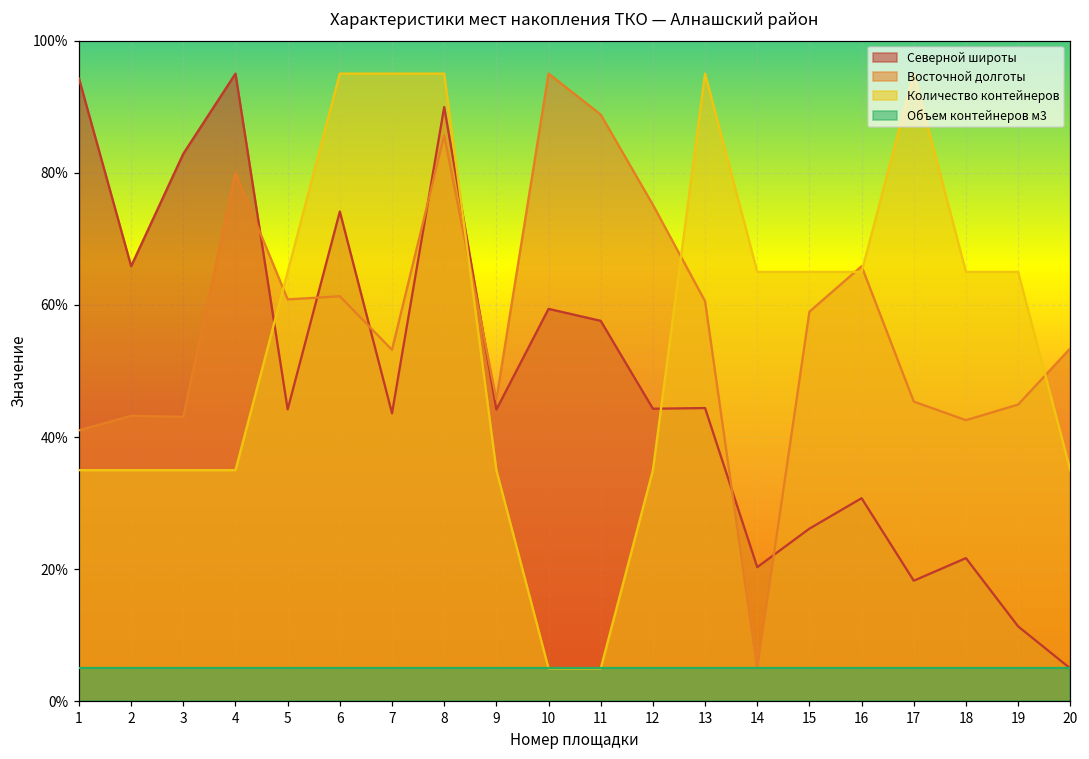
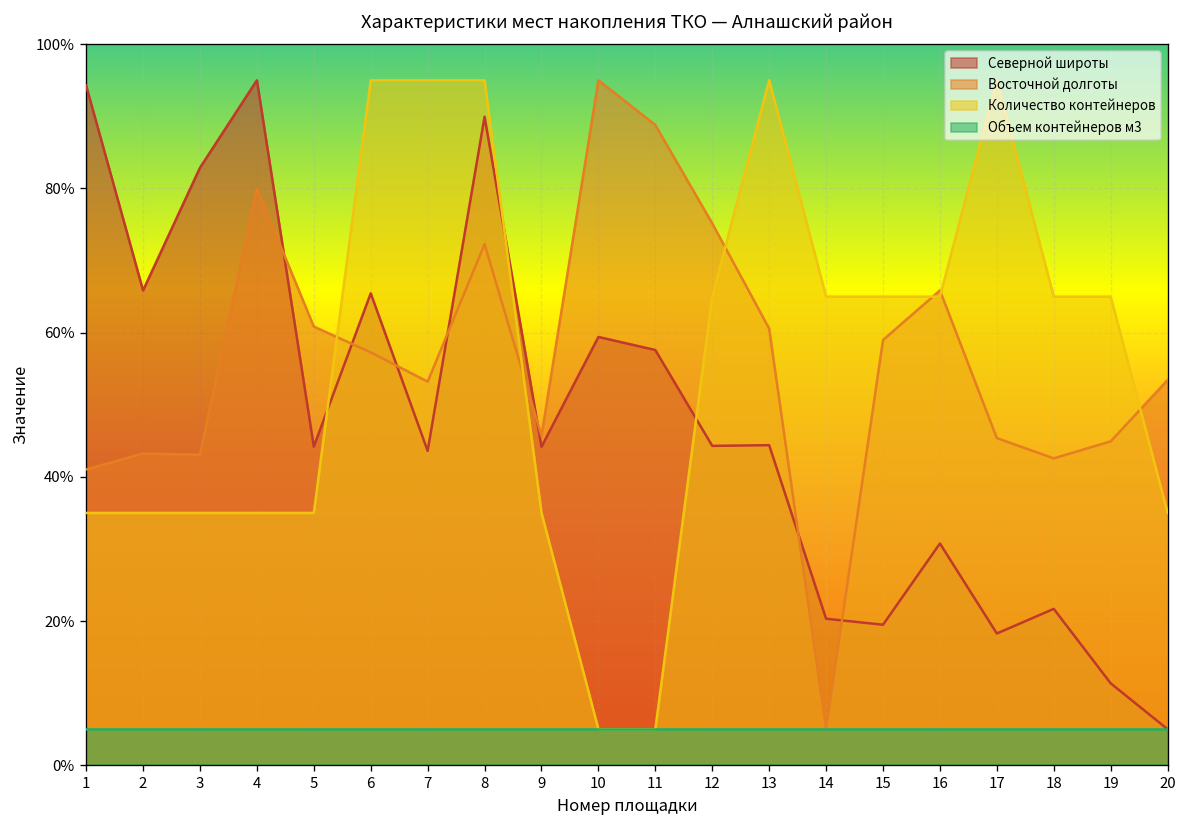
  {
    "Северной широты": {
      "1": "94%",
      "2": "66%",
      "3": "83%",
      "4": "95%",
      "5": "44%",
-     "6": "74%",
+     "6": "65%",
      "7": "44%",
      "8": "90%",
      "9": "44%",
      "10": "59%",
      "11": "58%",
      "12": "44%",
      "13": "44%",
      "14": "20%",
-     "15": "26%",
+     "15": "19%",
      "16": "31%",
      "17": "18%",
      "18": "22%",
      "19": "11%"
    },
    "Восточной долготы": {
      "1": "41%",
      "2": "43%",
      "3": "43%",
      "4": "80%",
      "5": "61%",
-     "6": "61%",
+     "6": "57%",
      "7": "53%",
-     "8": "86%",
+     "8": "72%",
      "9": "46%",
      "10": "95%",
      "11": "89%",
      "12": "75%",
      "13": "61%",
      "15": "59%",
      "16": "66%",
      "17": "45%",
      "18": "43%",
      "19": "45%",
      "20": "53%"
    },
    "Количество контейнеров": {
      "1": "35%",
      "2": "35%",
      "3": "35%",
      "4": "35%",
-     "5": "65%",
+     "5": "35%",
      "6": "95%",
      "7": "95%",
      "8": "95%",
      "9": "35%",
-     "12": "35%",
+     "12": "65%",
      "13": "95%",
      "14": "65%",
      "15": "65%",
      "16": "65%",
      "18": "65%",
      "19": "65%",
      "20": "35%"
    },
    "Объем контейнеров м3": {
      "1": "5%",
      "2": "5%",
      "3": "5%",
      "4": "5%",
      "5": "5%",
      "6": "5%",
      "7": "5%",
      "8": "5%",
      "9": "5%",
      "12": "5%",
      "13": "5%",
      "15": "5%",
      "16": "5%",
      "17": "5%",
      "18": "5%",
      "19": "5%"
    }
  }
